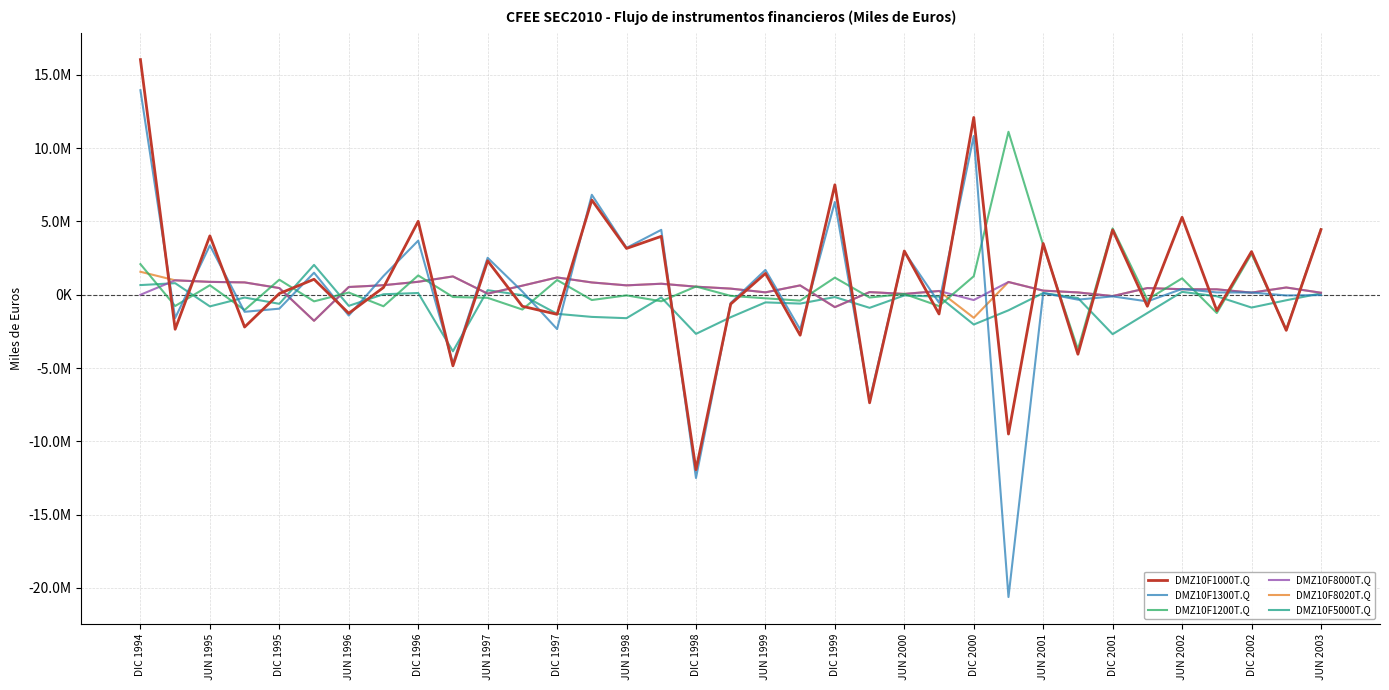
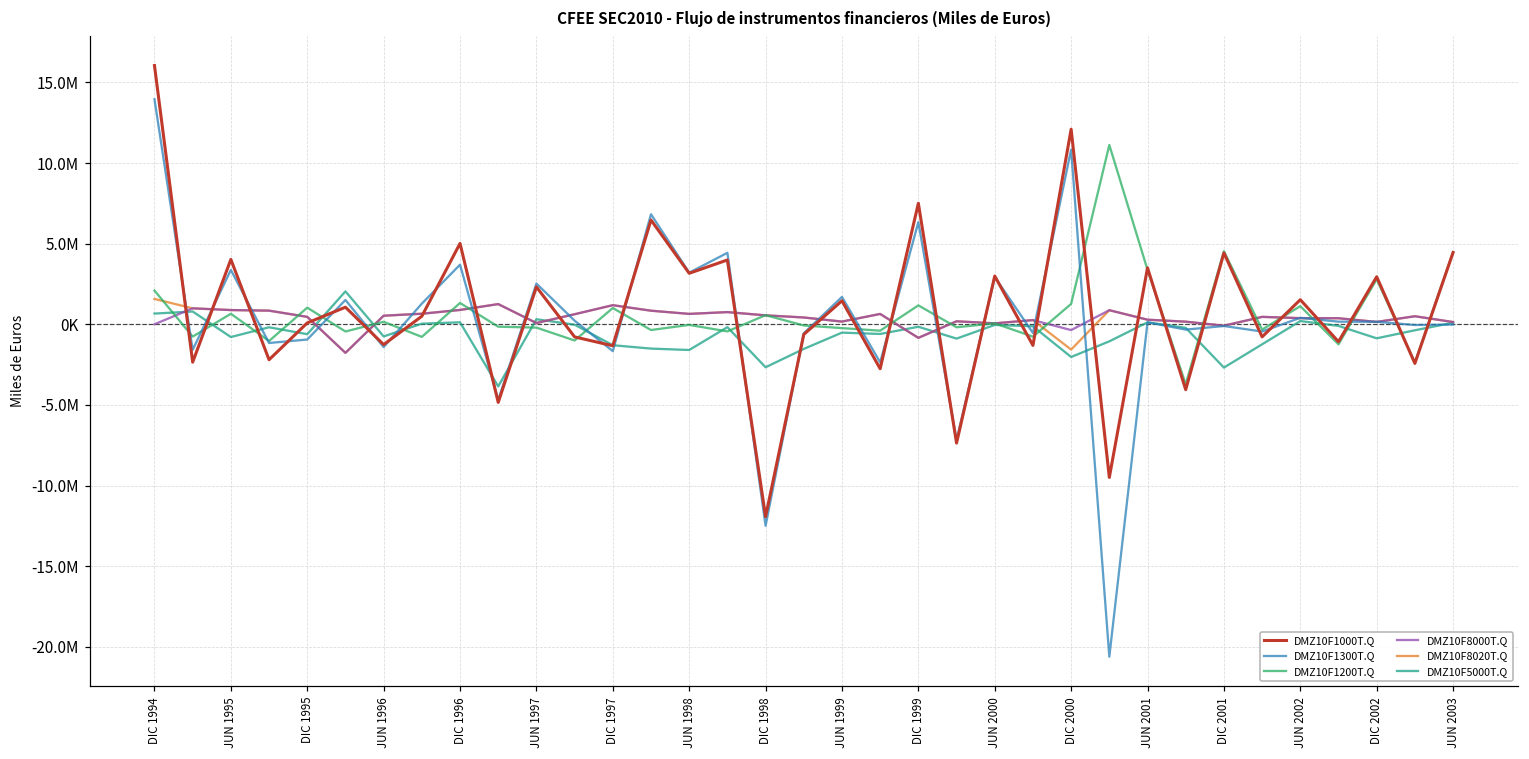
  {
    "DMZ10F1000T.Q": {
      "DIC 1994": 16000000,
      "JUN 1995": 4000000,
      "DIC 1995": 100000,
      "DIC 1996": 5000000,
      "JUN 1997": 2300000,
      "DIC 1998": -11900000,
      "JUN 1999": 1500000,
      "DIC 1999": 7500000,
      "DIC 2000": 12100000,
-     "JUN 2002": 5300000
+     "JUN 2002": 1500000
    },
    "DMZ10F1300T.Q": {
      "DIC 1994": 14000000,
      "JUN 1995": 3400000,
      "DIC 1995": -900000,
      "DIC 1996": 3700000,
      "JUN 1997": 2500000,
-     "DIC 1997": -2300000,
+     "DIC 1997": -1700000,
      "DIC 1998": -12500000,
      "JUN 1999": 1700000,
      "DIC 1999": 6300000,
      "DIC 2000": 10800000
    },
    "DMZ10F8000T.Q": {
      "DIC 1994": 0,
      "DIC 2000": -400000
    },
    "DMZ10F8020T.Q": {
      "DIC 1994": 1600000,
      "DIC 2000": -1600000
    }
  }
